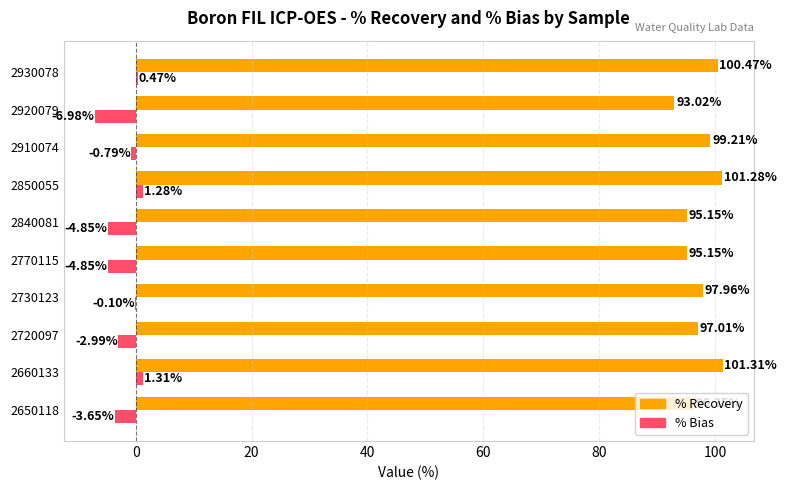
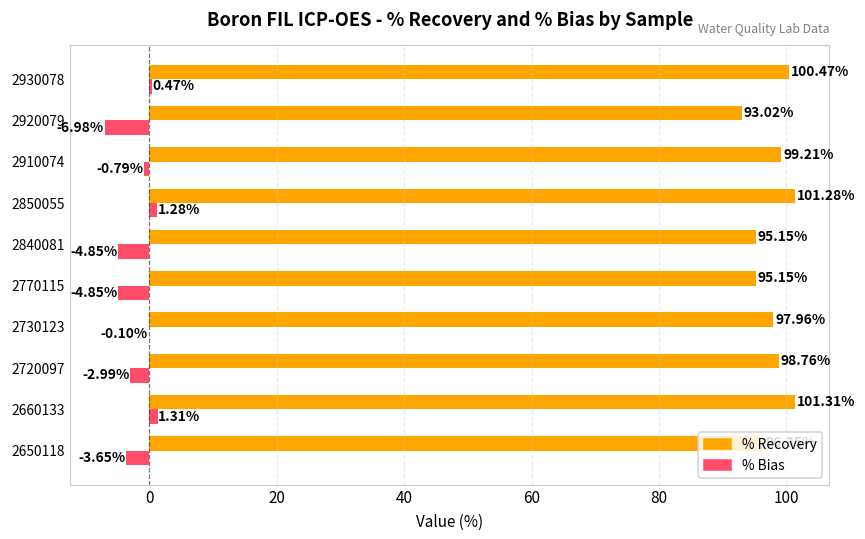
  {
    "% Recovery": {
      "2930078": "100.47%",
      "2920079": "93.02%",
      "2910074": "99.21%",
      "2850055": "101.28%",
      "2840081": "95.15%",
      "2770115": "95.15%",
      "2730123": "97.96%",
-     "2720097": "97.01%",
+     "2720097": "98.76%",
      "2660133": "101.31%"
    },
    "% Bias": {
      "2930078": "0.47%",
      "2920079": "-6.98%",
      "2910074": "-0.79%",
      "2850055": "1.28%",
      "2840081": "-4.85%",
      "2770115": "-4.85%",
      "2730123": "-0.10%",
      "2720097": "-2.99%",
      "2660133": "1.31%",
      "2650118": "-3.65%"
    }
  }
